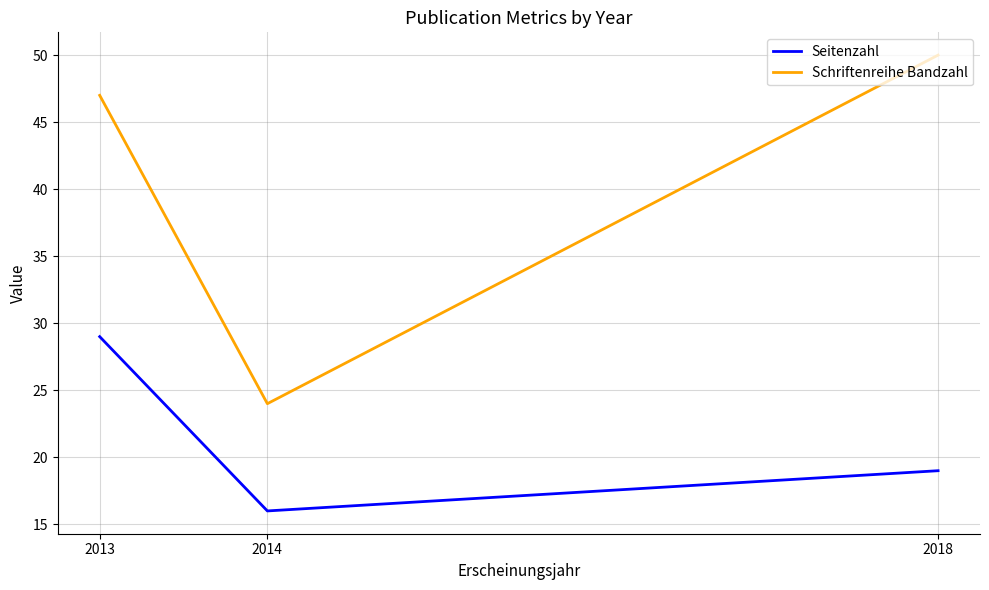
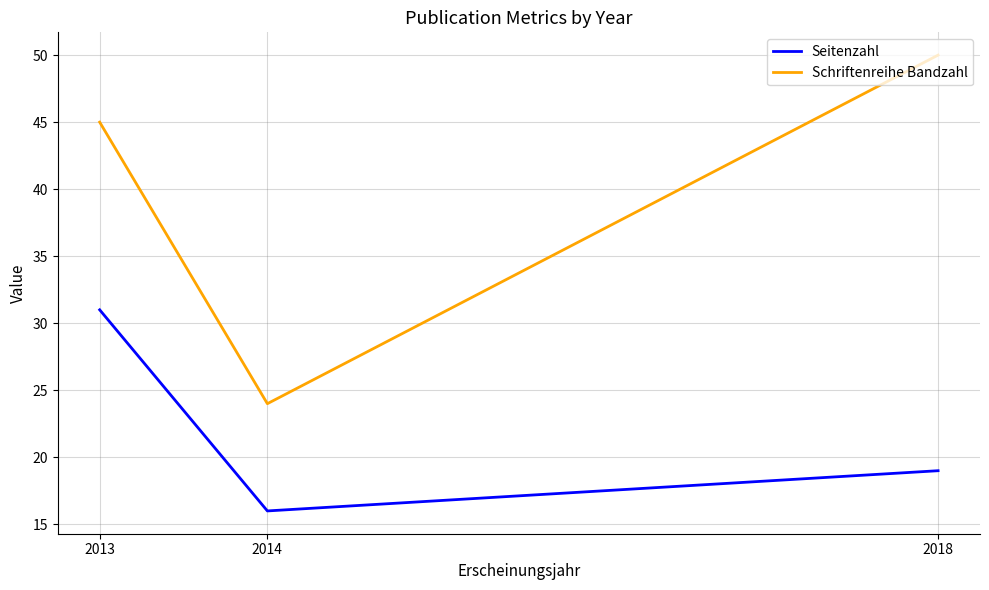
  {
    "Seitenzahl": {
-     "2013": 29,
+     "2013": 31,
      "2014": 16,
      "2018": 19
    },
    "Schriftenreihe Bandzahl": {
-     "2013": 47,
+     "2013": 45,
      "2014": 24
    }
  }
